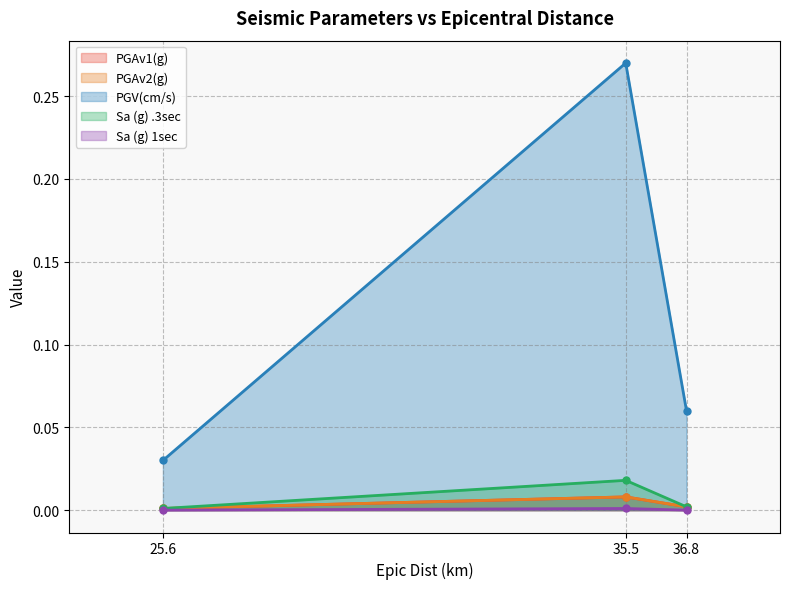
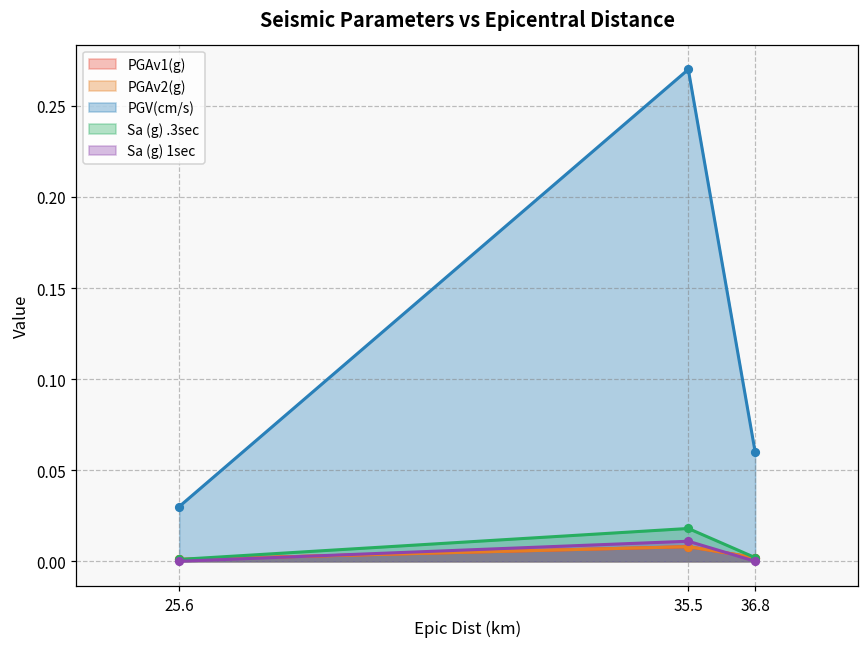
  {
    "PGAv2(g)": {
      "35.5": 0.008
    },
    "Sa (g) 1sec": {
-     "35.5": 0.001,
+     "35.5": 0.011,
      "36.8": 0.000
    }
  }
